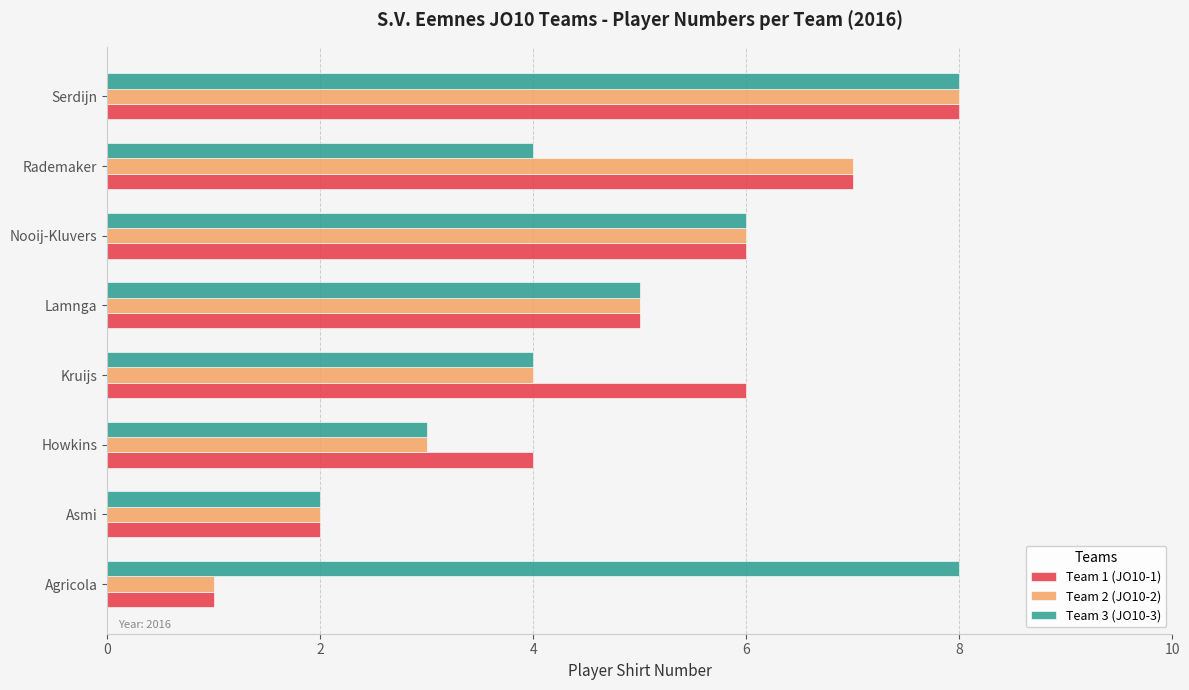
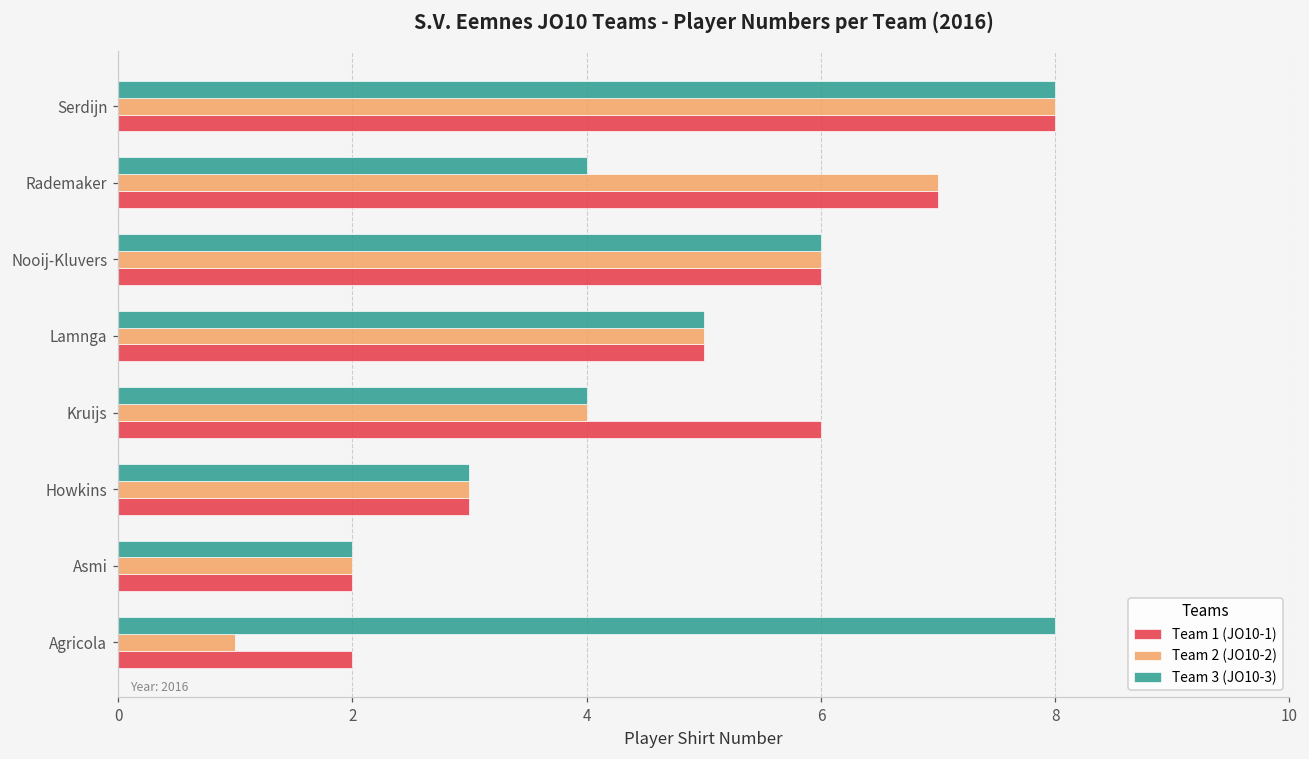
  {
    "Team 1 (JO10-1)": {
      "Serdijn": 8,
      "Rademaker": 7,
      "Nooij-Kluvers": 6,
      "Lamnga": 5,
      "Kruijs": 6,
-     "Howkins": 4,
+     "Howkins": 3,
      "Asmi": 2,
-     "Agricola": 1
+     "Agricola": 2
    },
    "Team 2 (JO10-2)": {
      "Serdijn": 8,
      "Rademaker": 7,
      "Nooij-Kluvers": 6,
      "Lamnga": 5,
      "Kruijs": 4,
      "Howkins": 3,
      "Asmi": 2,
      "Agricola": 1
    },
    "Team 3 (JO10-3)": {
      "Serdijn": 8,
      "Rademaker": 4,
      "Nooij-Kluvers": 6,
      "Lamnga": 5,
      "Kruijs": 4,
      "Howkins": 3,
      "Asmi": 2,
      "Agricola": 8
    }
  }
